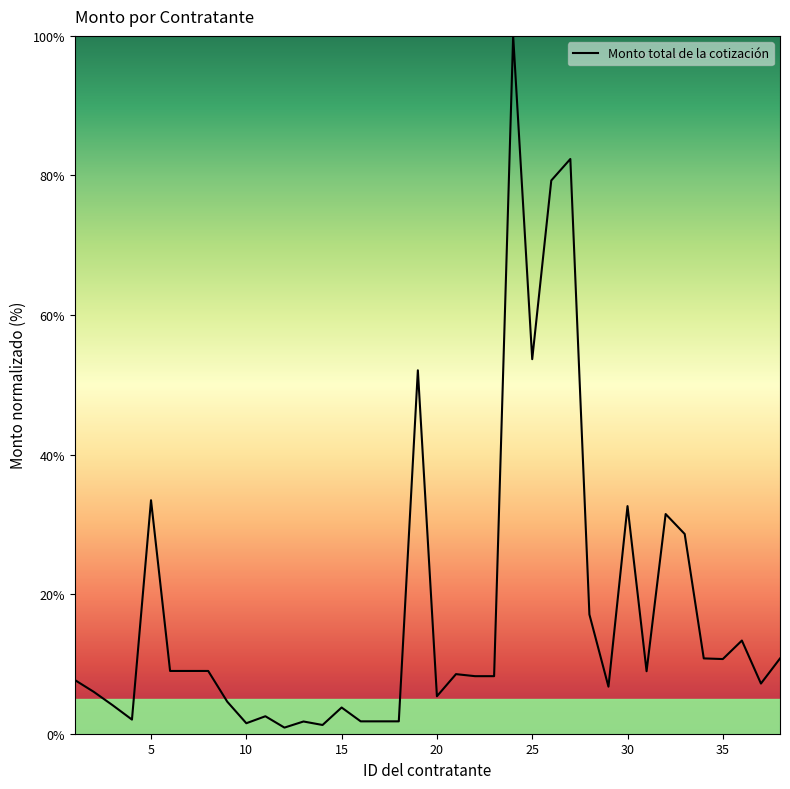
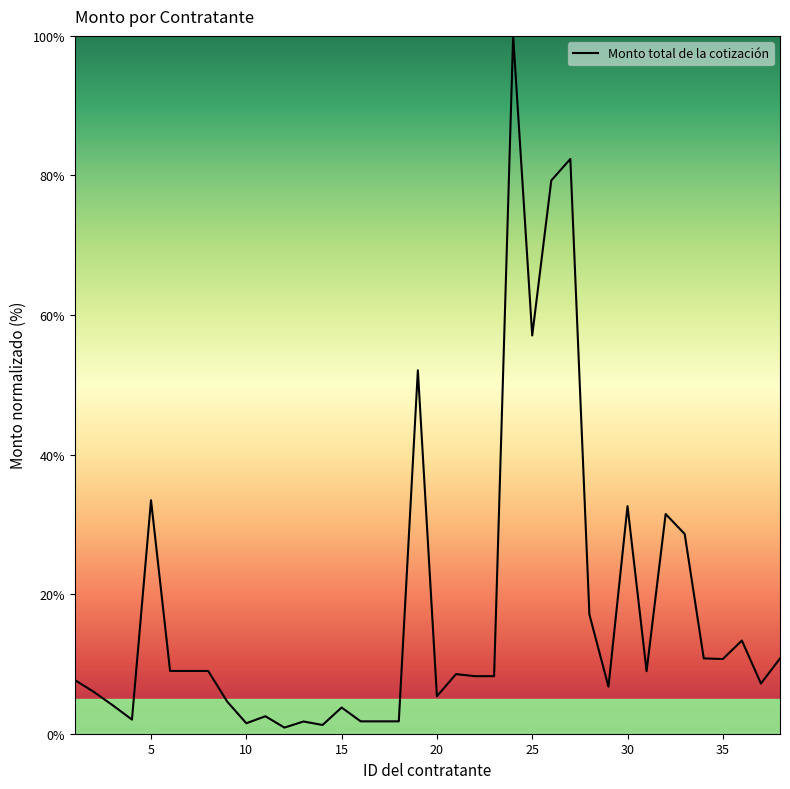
  {
    "5": "33%",
    "20": "5%",
-   "25": "54%",
+   "25": "57%",
    "30": "33%",
    "35": "11%"
  }
